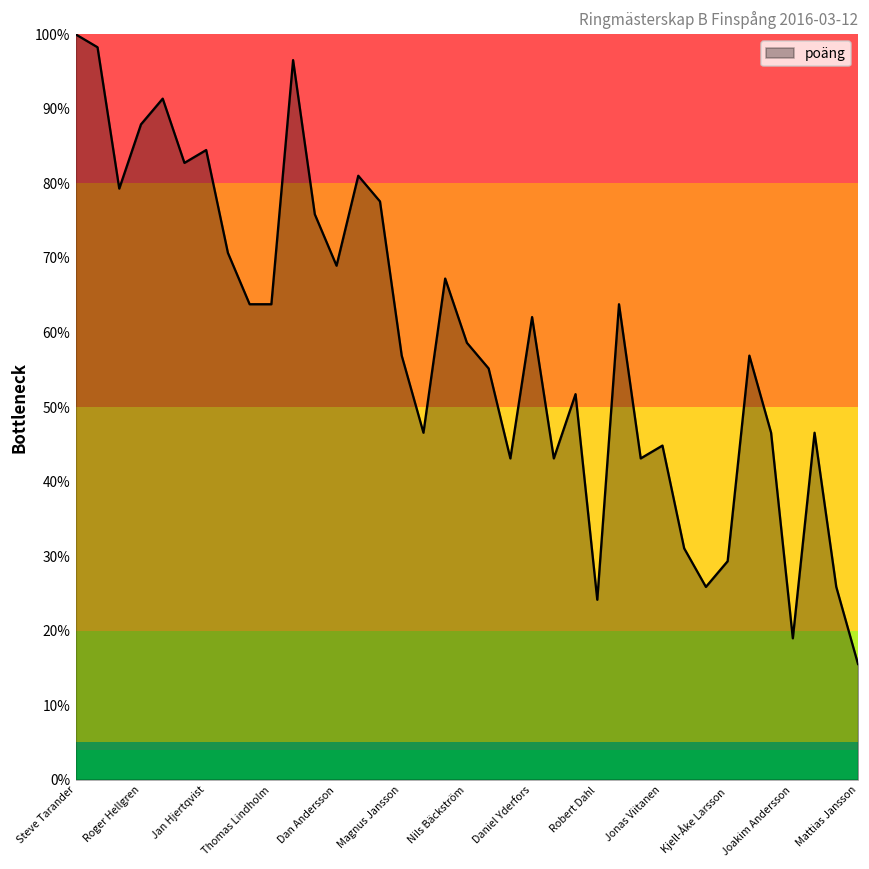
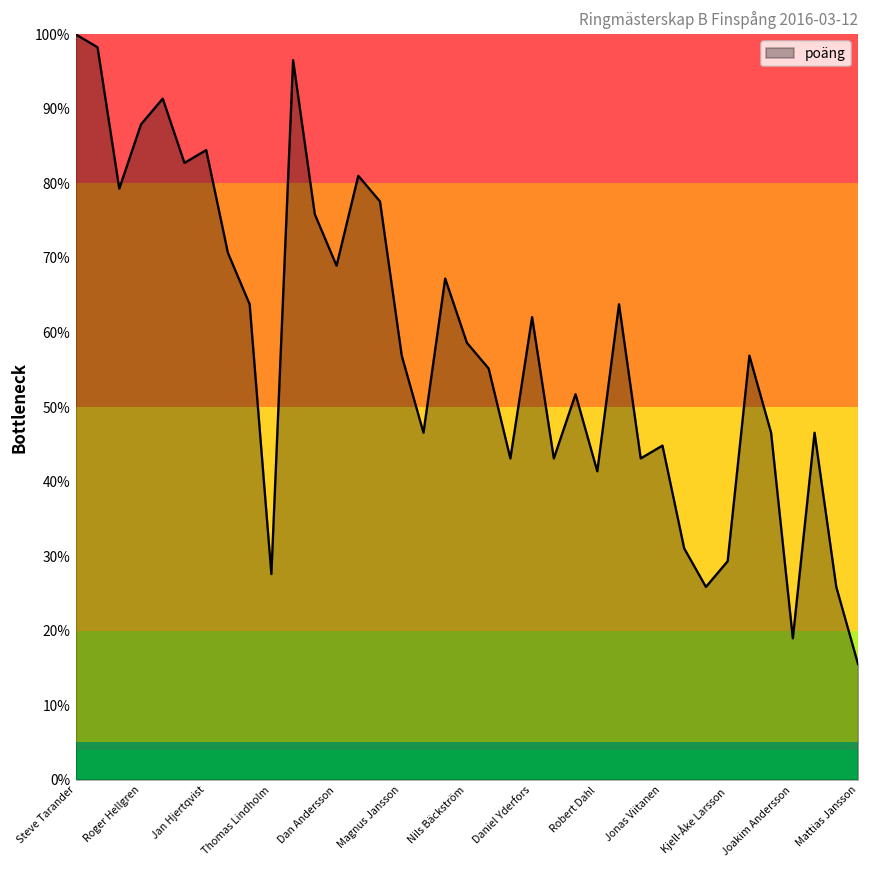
  {
    "Steve Tarander": "100%",
    "Roger Hellgren": "88%",
    "Jan Hjertqvist": "84%",
-   "Thomas Lindholm": "64%",
+   "Thomas Lindholm": "28%",
    "Dan Andersson": "69%",
    "Magnus Jansson": "57%",
    "Nils Bäckström": "59%",
    "Daniel Yderfors": "62%",
-   "Robert Dahl": "24%",
+   "Robert Dahl": "41%",
    "Jonas Viitanen": "45%",
    "Kjell-Åke Larsson": "29%",
    "Joakim Andersson": "19%",
    "Mattias Jansson": "16%"
  }
